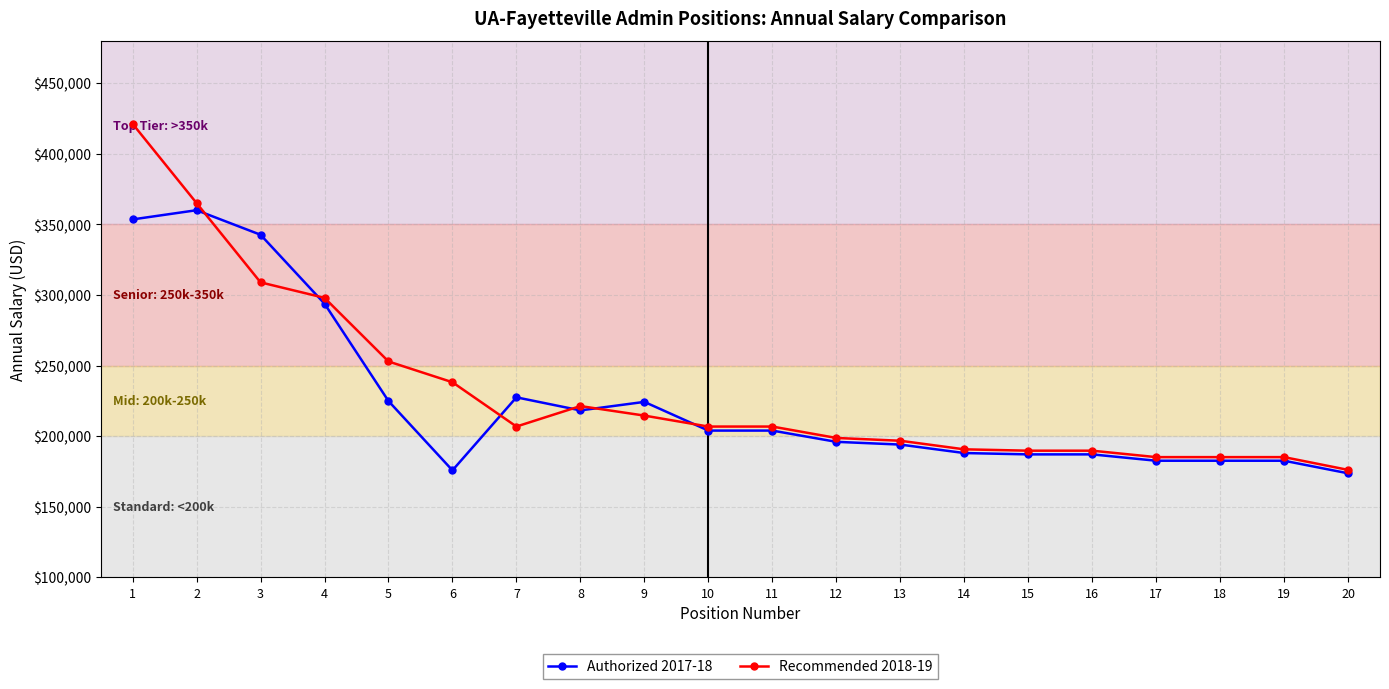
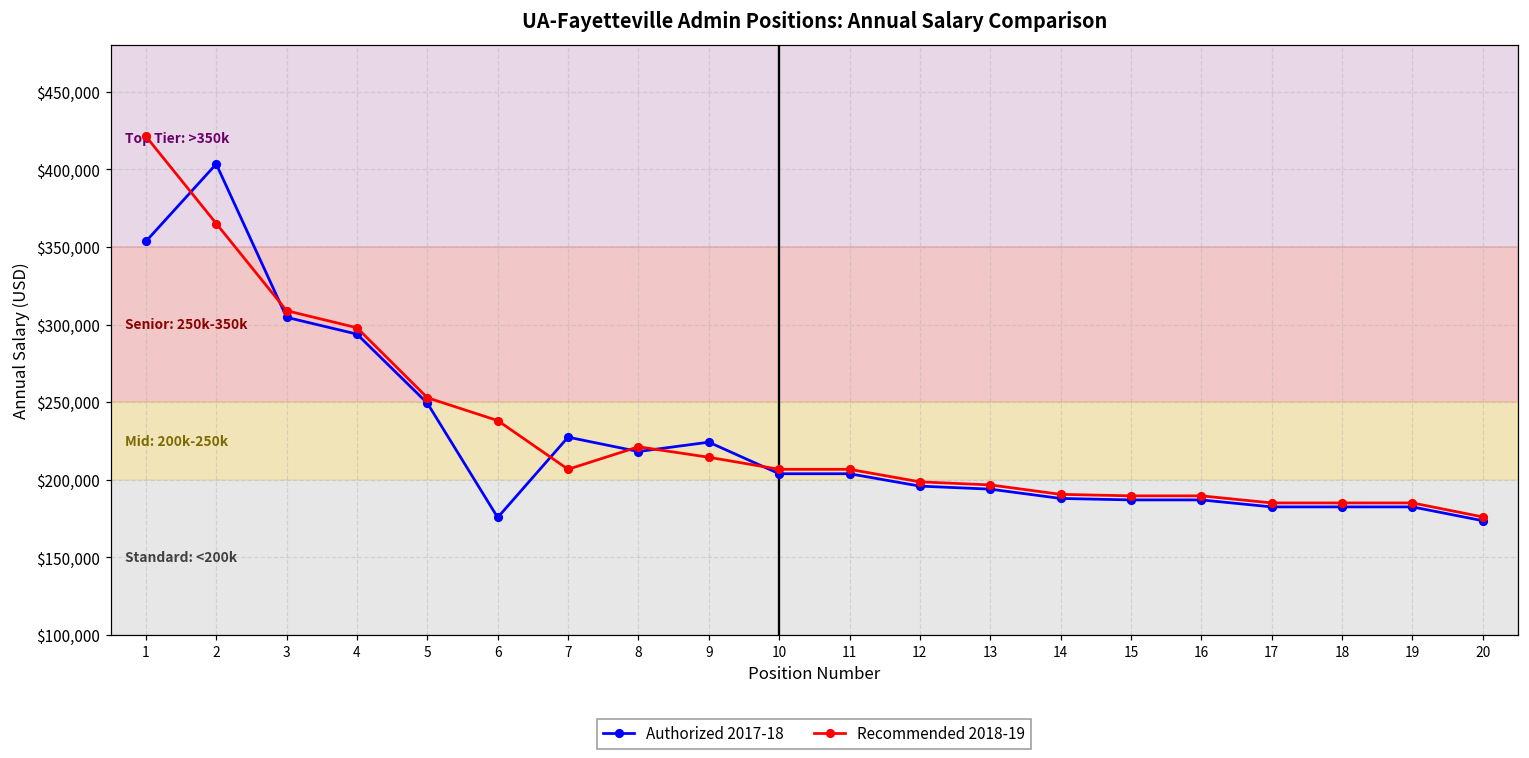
  {
    "Authorized 2017-18": {
      "1": "$354,000",
-     "2": "$360,000",
-     "3": "$343,000",
+     "2": "$403,000",
+     "3": "$305,000",
      "4": "$294,000",
-     "5": "$225,000",
+     "5": "$249,000",
      "6": "$176,000",
      "7": "$227,000",
      "8": "$218,000",
      "9": "$224,000",
      "10": "$204,000",
      "11": "$204,000",
      "12": "$196,000",
      "13": "$194,000",
      "14": "$188,000",
      "15": "$187,000",
      "16": "$187,000",
      "17": "$183,000",
      "18": "$183,000",
      "19": "$183,000",
      "20": "$174,000"
    },
    "Recommended 2018-19": {
      "2": "$365,000",
      "3": "$309,000",
      "4": "$298,000",
      "5": "$253,000",
      "6": "$238,000",
      "7": "$207,000",
      "8": "$221,000",
      "9": "$215,000",
      "10": "$207,000",
      "11": "$207,000",
      "12": "$199,000",
      "13": "$197,000",
      "14": "$191,000",
      "15": "$190,000",
      "16": "$190,000",
      "17": "$185,000",
      "18": "$185,000",
      "19": "$185,000",
      "20": "$176,000"
    }
  }
